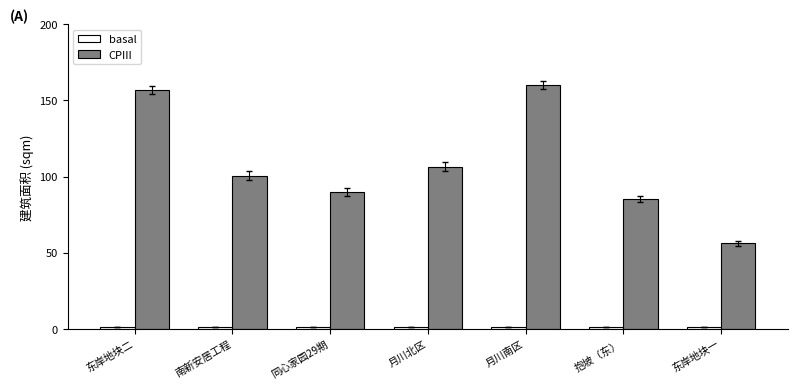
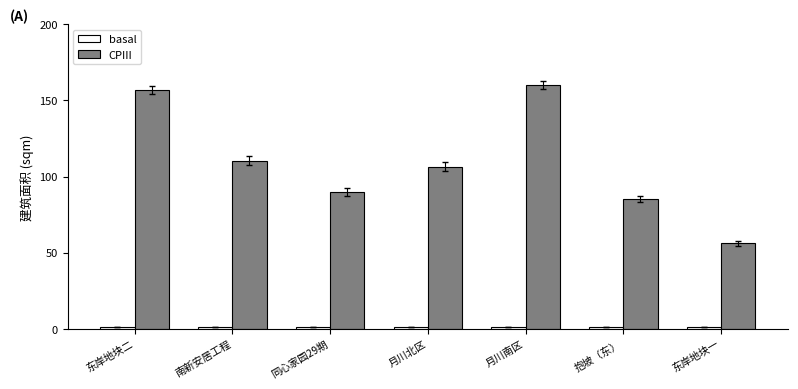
  {
    "CPIII": {
      "东岸地块二": 157,
-     "南新安居工程": 101,
+     "南新安居工程": 110,
      "同心家园29期": 90,
      "月川北区": 106,
      "月川南区": 160,
      "抱坡（东）": 85,
      "东岸地块一": 56
    }
  }
